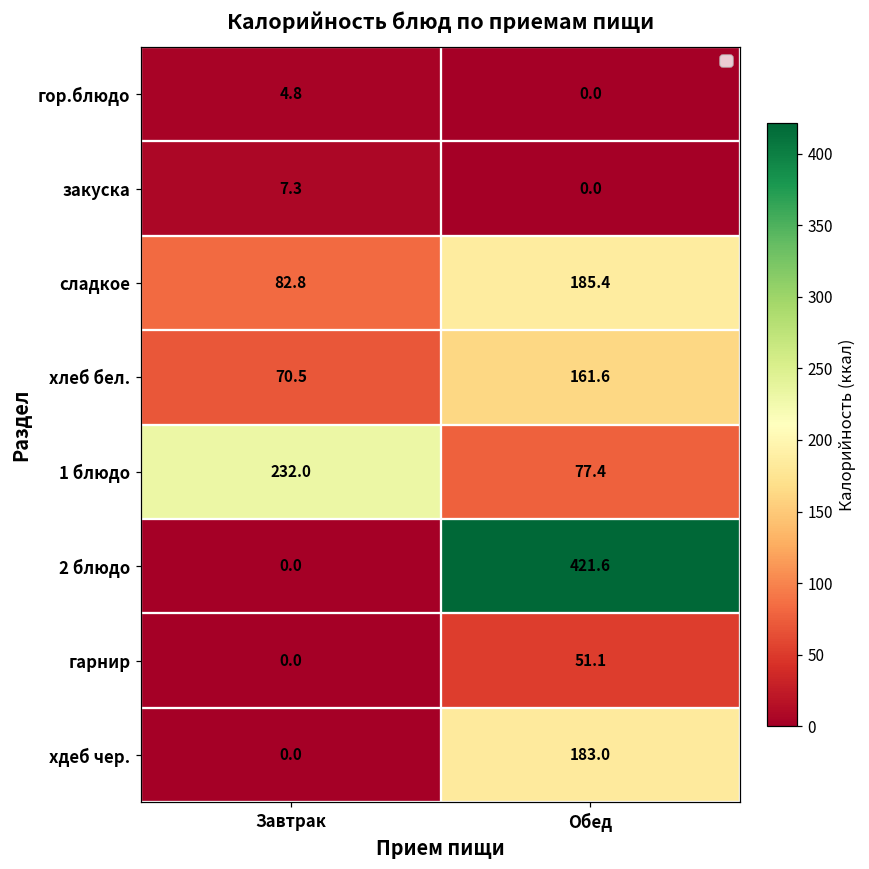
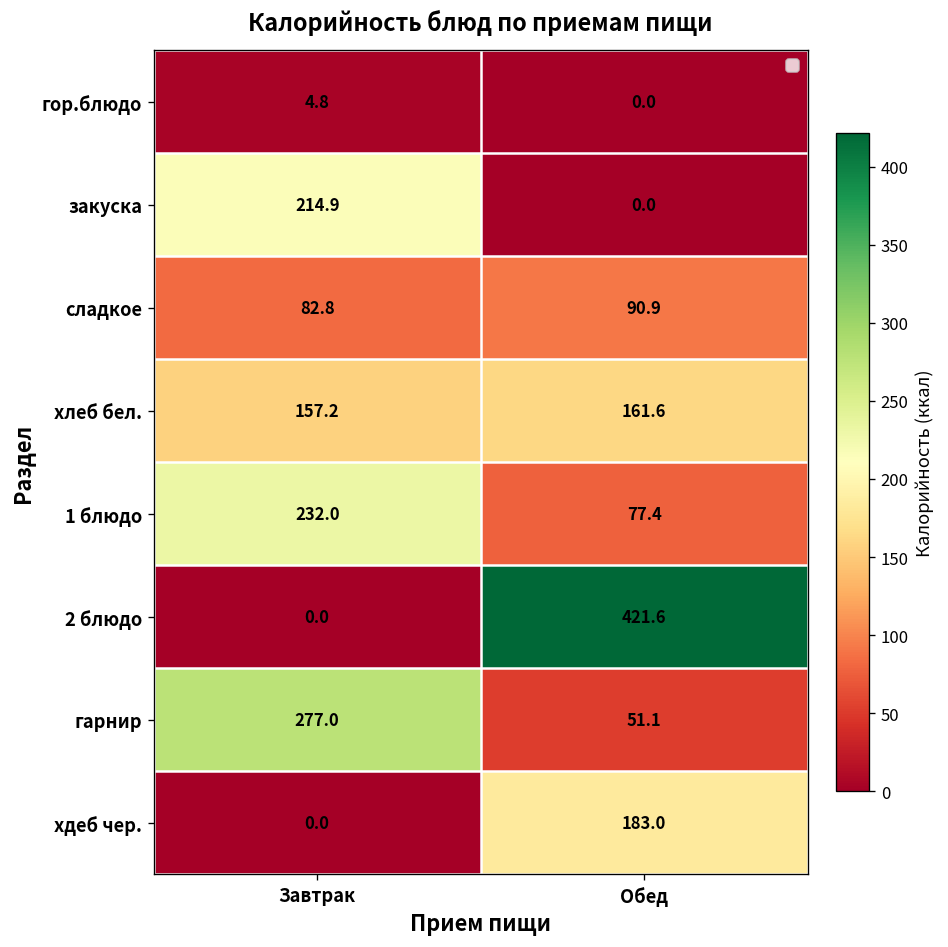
  {
    "гор.блюдо": {
      "Завтрак": 4.8,
      "Обед": 0.0
    },
    "закуска": {
-     "Завтрак": 7.3,
+     "Завтрак": 214.9,
      "Обед": 0.0
    },
    "сладкое": {
      "Завтрак": 82.8,
-     "Обед": 185.4
+     "Обед": 90.9
    },
    "хлеб бел.": {
-     "Завтрак": 70.5,
+     "Завтрак": 157.2,
      "Обед": 161.6
    },
    "1 блюдо": {
      "Завтрак": 232.0,
      "Обед": 77.4
    },
    "2 блюдо": {
      "Завтрак": 0.0,
      "Обед": 421.6
    },
    "гарнир": {
-     "Завтрак": 0.0,
+     "Завтрак": 277.0,
      "Обед": 51.1
    },
    "хдеб чер.": {
      "Завтрак": 0.0,
      "Обед": 183.0
    }
  }
